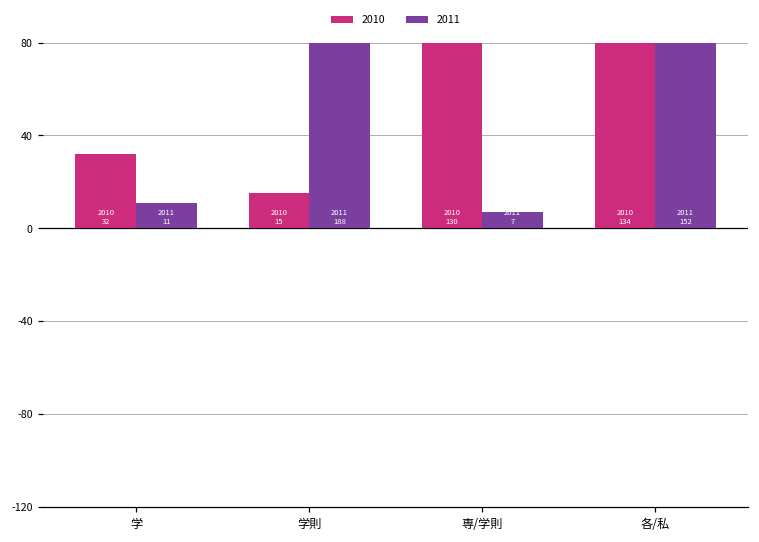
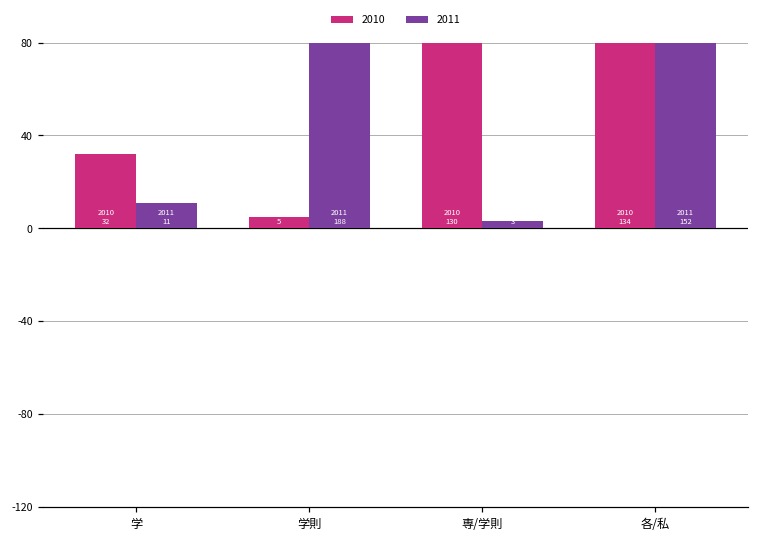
  {
    "2010": {
      "学": 32,
-     "学則": 15
+     "学則": 5
    },
    "2011": {
-     "専/学則": 7
+     "専/学則": 3
    }
  }
